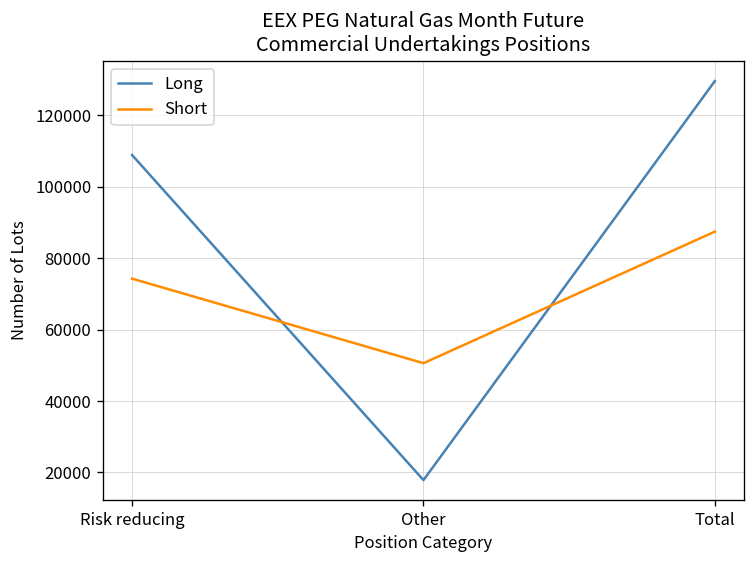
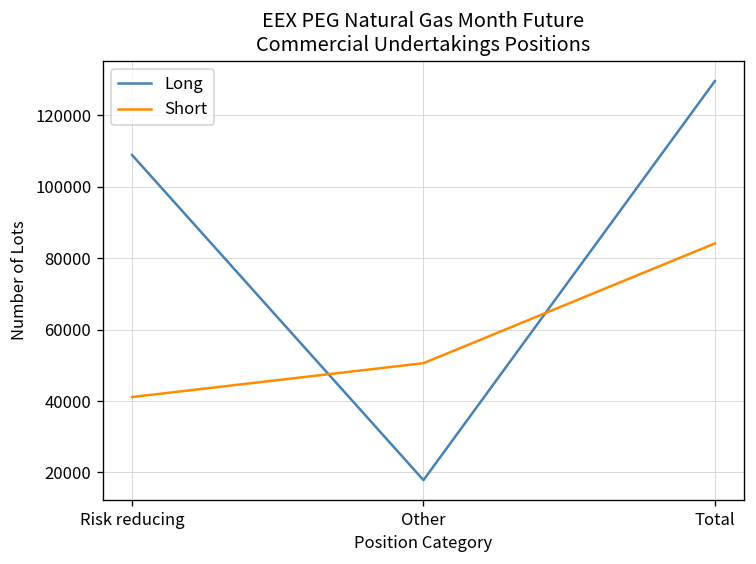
  {
    "Long": {
      "Risk reducing": 109000,
      "Other": 18000,
      "Total": 130000
    },
    "Short": {
-     "Risk reducing": 74000,
+     "Risk reducing": 41000,
      "Other": 51000,
-     "Total": 87000
+     "Total": 84000
    }
  }
